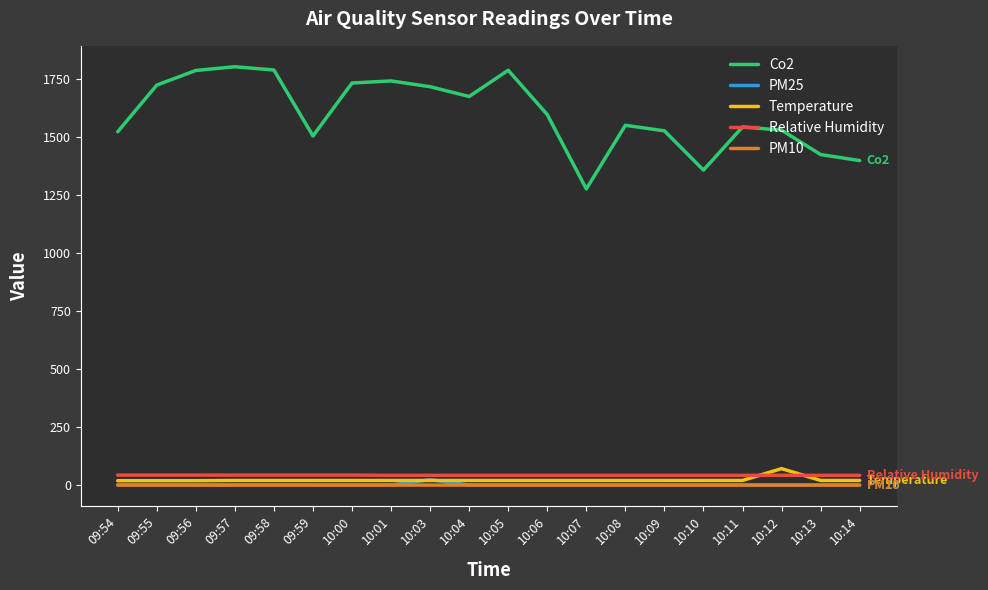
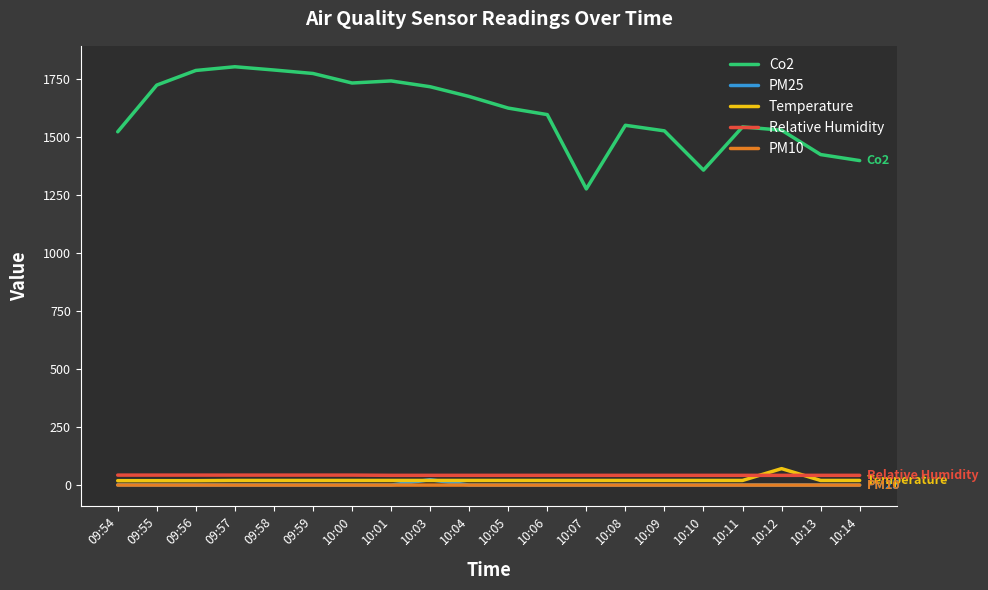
  {
    "Co2": {
      "09:54": 1520,
      "09:55": 1720,
      "09:56": 1790,
      "09:57": 1800,
      "09:58": 1790,
-     "09:59": 1500,
+     "09:59": 1770,
      "10:00": 1730,
      "10:01": 1740,
      "10:03": 1720,
      "10:04": 1670,
-     "10:05": 1790,
+     "10:05": 1620,
      "10:06": 1600,
      "10:07": 1280,
      "10:08": 1550,
      "10:09": 1530,
      "10:10": 1360,
      "10:11": 1540,
      "10:12": 1530,
      "10:13": 1420,
      "10:14": 1400
    },
    "Temperature": {
      "09:54": 20,
      "09:55": 20,
      "09:56": 20,
      "09:57": 20,
      "09:58": 20,
      "09:59": 20,
      "10:00": 20,
      "10:01": 20,
      "10:04": 20,
      "10:05": 20,
      "10:06": 20,
      "10:07": 20,
      "10:08": 20,
      "10:09": 20,
      "10:10": 20,
      "10:11": 20,
      "10:12": 70,
      "10:13": 20,
      "10:14": 20
    }
  }
